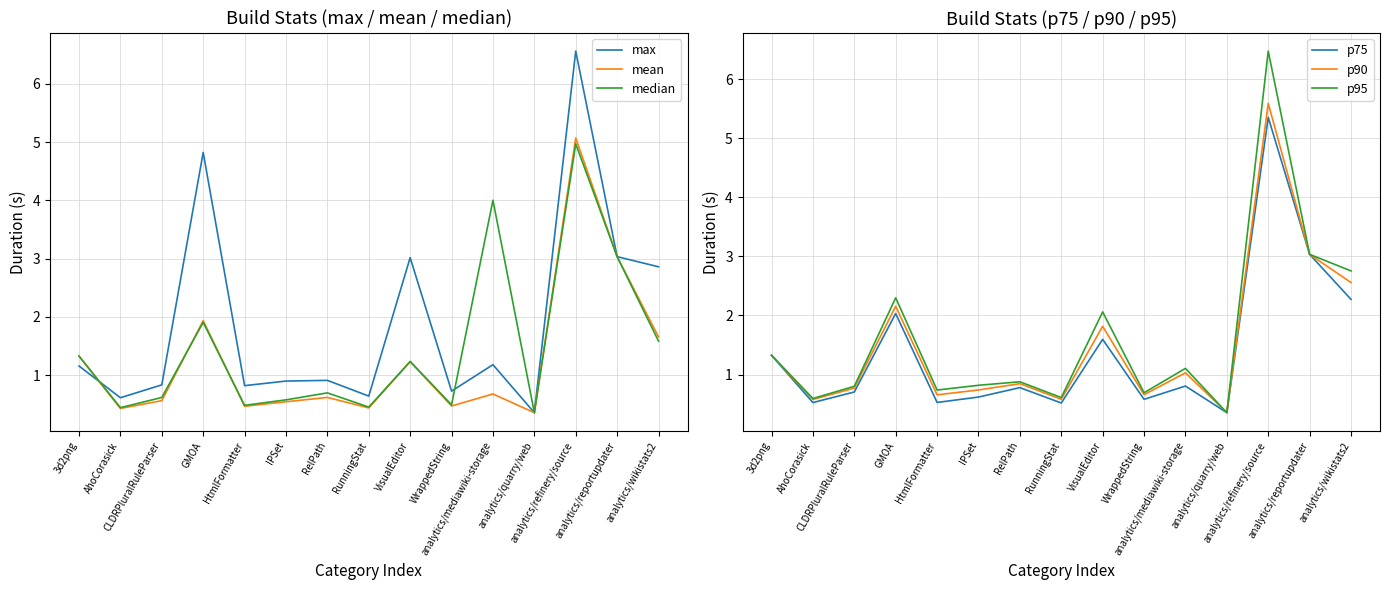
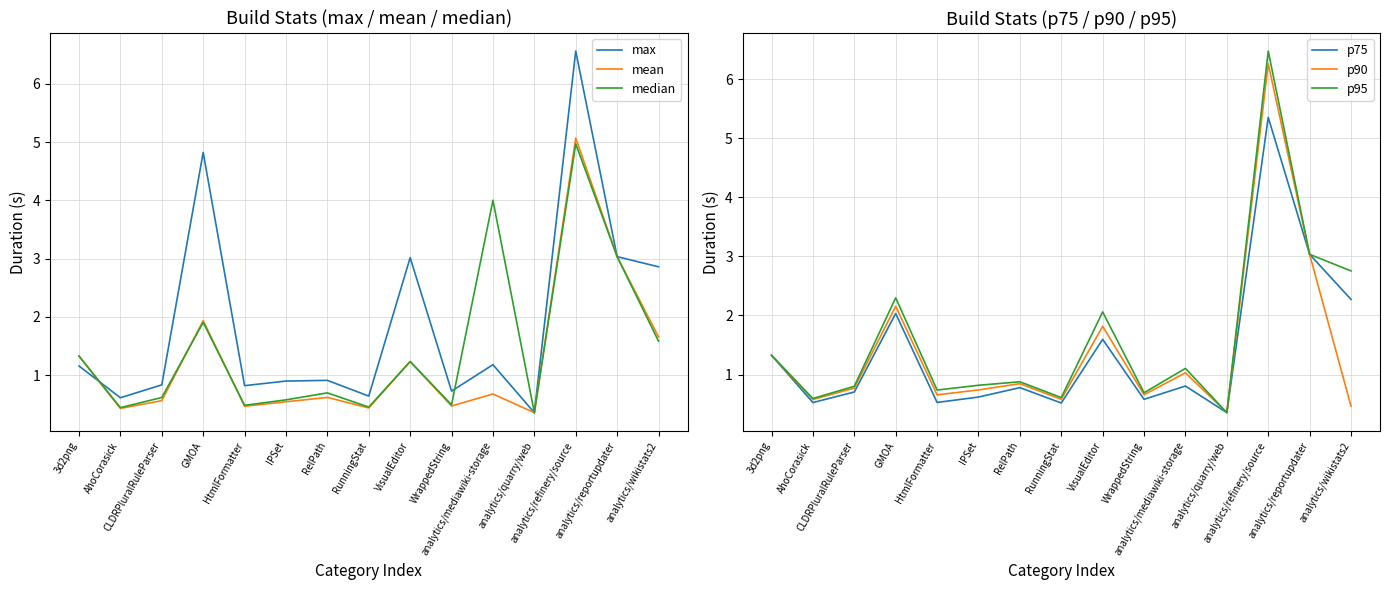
  {
    "Build Stats (max / mean / median)": {
      "max": {
        "3d2png": 1.2,
        "AhoCorasick": 0.6,
        "CLDRPluralRuleParser": 0.8,
        "GMOA": 4.8,
        "HtmlFormatter": 0.8,
        "IPSet": 0.9,
        "RelPath": 0.9,
        "RunningStat": 0.6,
        "VisualEditor": 3.0,
        "WrappedString": 0.7,
        "analytics/mediawiki-storage": 1.2,
        "analytics/refinery/source": 6.6,
        "analytics/wikistats2": 2.9
      },
      "mean": {
        "CLDRPluralRuleParser": 0.6,
        "RelPath": 0.6,
        "analytics/mediawiki-storage": 0.7,
        "analytics/refinery/source": 5.1,
        "analytics/wikistats2": 1.7
      },
      "median": {
        "CLDRPluralRuleParser": 0.6,
        "RelPath": 0.7,
        "analytics/mediawiki-storage": 4.0,
        "analytics/refinery/source": 5.0,
        "analytics/wikistats2": 1.6
      }
    },
    "Build Stats (p75 / p90 / p95)": {
      "p75": {
        "AhoCorasick": 0.5,
        "CLDRPluralRuleParser": 0.7,
        "GMOA": 2.0,
        "HtmlFormatter": 0.5,
        "IPSet": 0.6,
        "RelPath": 0.8,
        "RunningStat": 0.5,
        "VisualEditor": 1.6,
        "WrappedString": 0.6,
        "analytics/mediawiki-storage": 0.8,
        "analytics/refinery/source": 5.4,
        "analytics/wikistats2": 2.3
      },
      "p90": {
        "GMOA": 2.2,
        "HtmlFormatter": 0.7,
        "IPSet": 0.7,
        "VisualEditor": 1.8,
        "analytics/mediawiki-storage": 1.0,
-       "analytics/refinery/source": 5.6,
-       "analytics/wikistats2": 2.6
+       "analytics/refinery/source": 6.3,
+       "analytics/wikistats2": 0.5
      },
      "p95": {
        "GMOA": 2.3,
        "HtmlFormatter": 0.7,
        "IPSet": 0.8,
        "VisualEditor": 2.1,
        "analytics/mediawiki-storage": 1.1,
        "analytics/refinery/source": 6.5,
        "analytics/wikistats2": 2.8
      }
    }
  }
